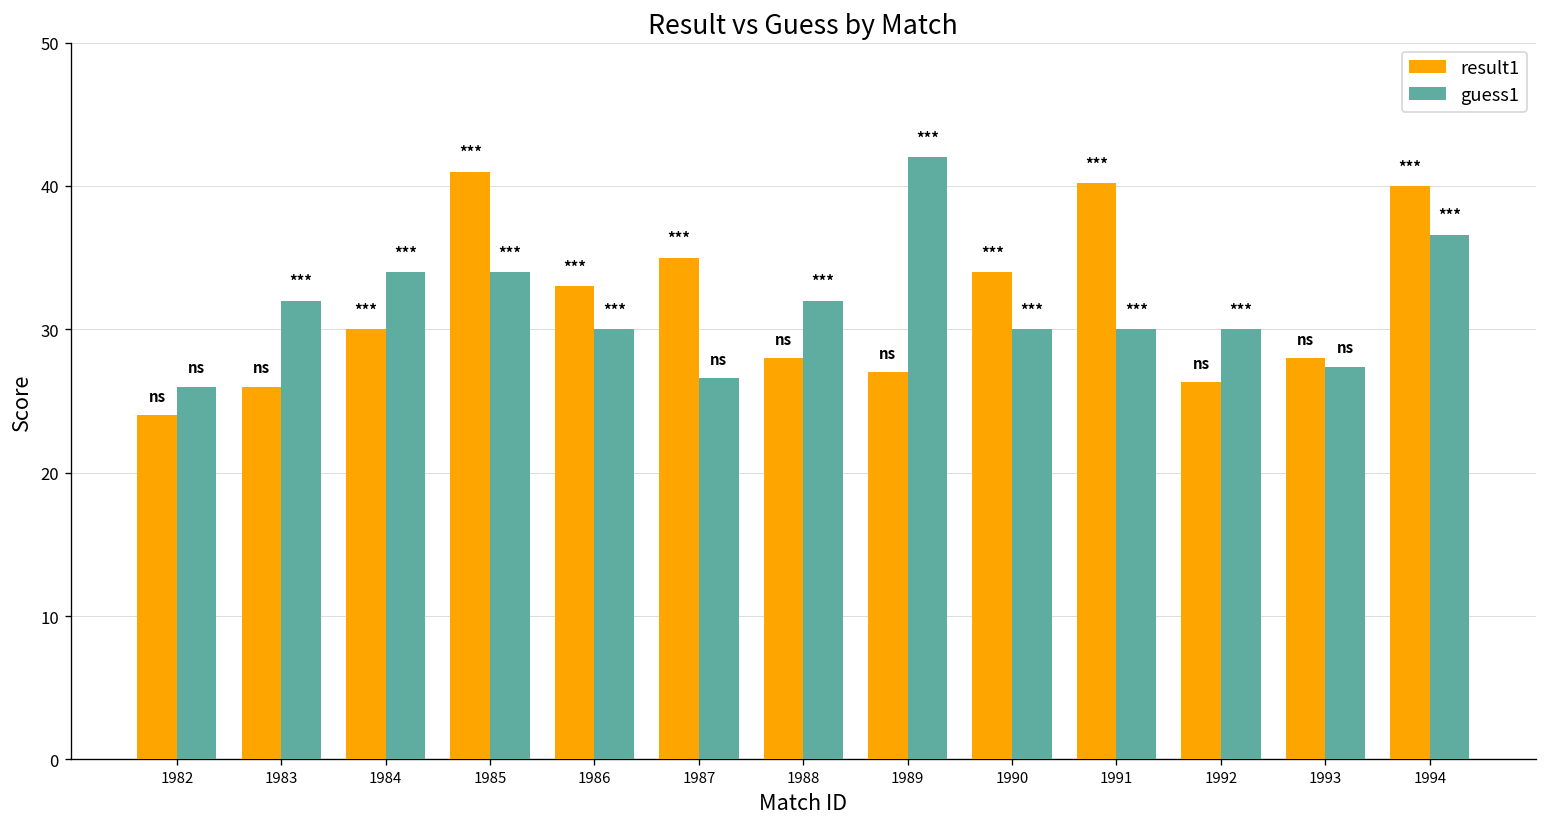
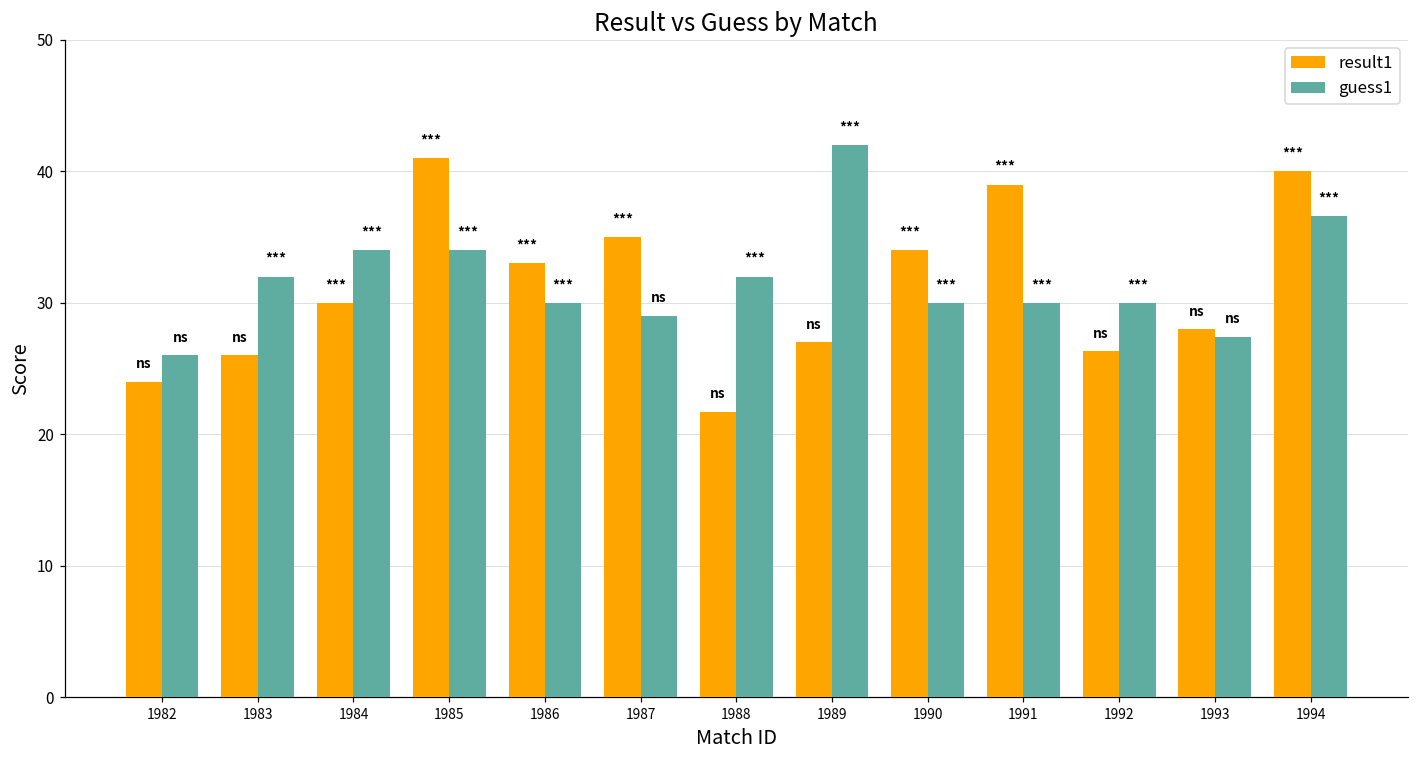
  {
    "result1": {
      "1982": 24.0,
      "1983": 26.0,
      "1984": 30.0,
      "1985": 41.0,
      "1986": 33.0,
      "1987": 35.0,
-     "1988": 28.0,
+     "1988": 21.7,
      "1989": 27.0,
      "1990": 34.0,
-     "1991": 40.2,
+     "1991": 39.0,
      "1992": 26.3,
      "1993": 28.0,
      "1994": 40.0
    },
    "guess1": {
      "1982": 26.0,
      "1983": 32.0,
      "1984": 34.0,
      "1985": 34.0,
      "1986": 30.0,
-     "1987": 26.6,
+     "1987": 29.0,
      "1988": 32.0,
      "1989": 42.0,
      "1990": 30.0,
      "1991": 30.0,
      "1992": 30.0,
      "1993": 27.4,
      "1994": 36.6
    }
  }
